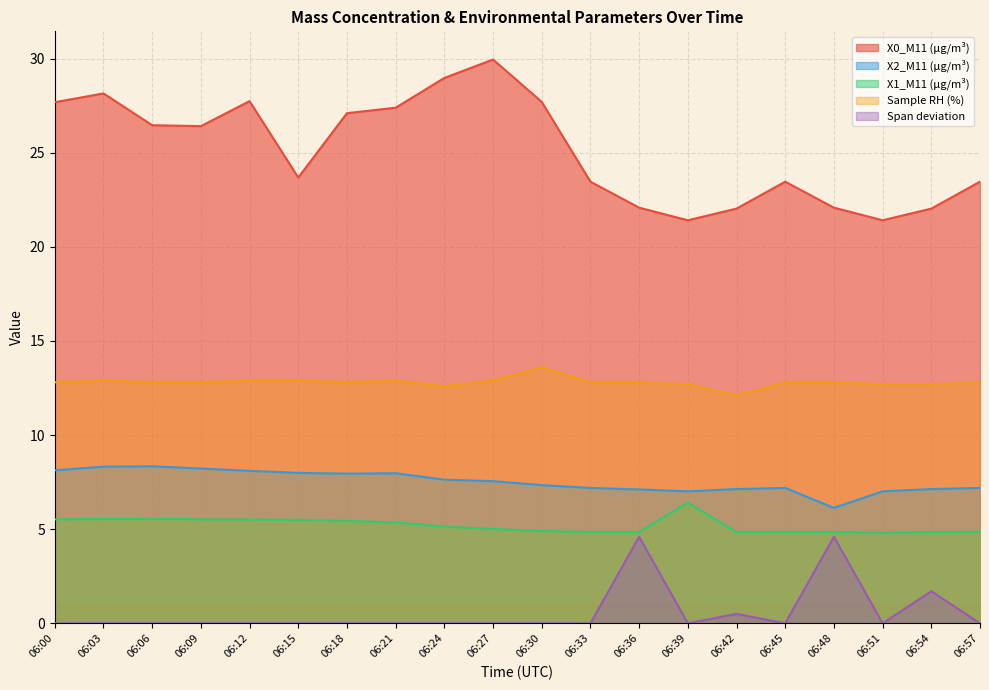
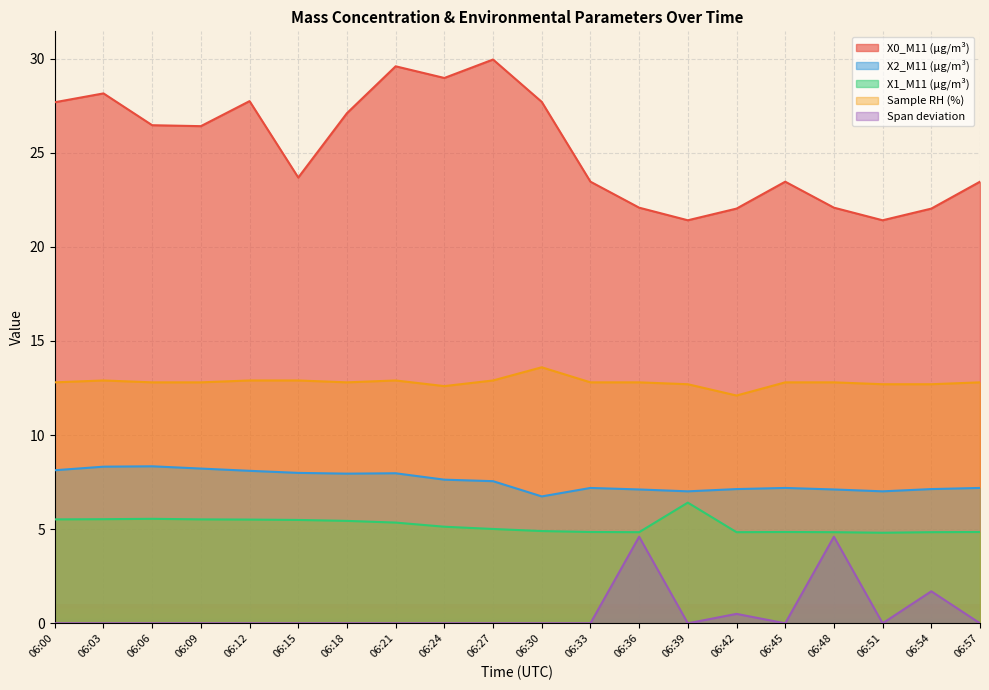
  {
    "X0_M11 (μg/m³)": {
      "06:00": 27.7,
      "06:03": 28.2,
      "06:06": 26.5,
      "06:09": 26.4,
      "06:12": 27.7,
      "06:15": 23.7,
      "06:18": 27.1,
-     "06:21": 27.4,
+     "06:21": 29.6,
      "06:24": 29.0,
      "06:27": 30.0,
      "06:30": 27.7,
      "06:33": 23.5,
      "06:36": 22.1,
      "06:39": 21.4,
      "06:42": 22.0,
      "06:45": 23.5,
      "06:48": 22.1,
      "06:51": 21.4,
      "06:54": 22.0,
      "06:57": 23.5
    },
    "X2_M11 (μg/m³)": {
      "06:00": 8.1,
      "06:03": 8.3,
      "06:06": 8.3,
      "06:09": 8.2,
      "06:12": 8.1,
      "06:15": 8.0,
      "06:18": 8.0,
      "06:21": 8.0,
      "06:24": 7.6,
      "06:27": 7.6,
-     "06:30": 7.3,
+     "06:30": 6.7,
      "06:33": 7.2,
      "06:36": 7.1,
      "06:39": 7.0,
      "06:42": 7.1,
      "06:45": 7.2,
-     "06:48": 6.1,
+     "06:48": 7.1,
      "06:51": 7.0,
      "06:54": 7.1,
      "06:57": 7.2
    },
    "X1_M11 (μg/m³)": {
      "06:00": 5.5,
      "06:03": 5.5,
      "06:06": 5.6,
      "06:09": 5.5,
      "06:12": 5.5,
      "06:15": 5.5,
      "06:18": 5.4,
      "06:21": 5.4,
      "06:24": 5.1,
      "06:27": 5.0,
      "06:30": 4.9,
      "06:33": 4.9,
      "06:36": 4.8,
      "06:39": 6.4,
      "06:42": 4.8,
      "06:45": 4.9,
      "06:48": 4.8,
      "06:51": 4.8,
      "06:54": 4.8,
      "06:57": 4.9
    },
    "Sample RH (%)": {
      "06:00": 12.8,
      "06:03": 12.9,
      "06:06": 12.8,
      "06:09": 12.8,
      "06:12": 12.9,
      "06:15": 12.9,
      "06:18": 12.8,
      "06:21": 12.9,
      "06:24": 12.6,
      "06:27": 12.9,
      "06:30": 13.6,
      "06:33": 12.8,
      "06:36": 12.8,
      "06:39": 12.7,
      "06:42": 12.1,
      "06:45": 12.8,
      "06:48": 12.8,
      "06:51": 12.7,
      "06:54": 12.7,
      "06:57": 12.8
    },
    "Span deviation": {
      "06:00": 0.0,
      "06:03": 0.0,
      "06:06": 0.0,
      "06:09": 0.0,
      "06:12": 0.0,
      "06:15": 0.0,
      "06:18": 0.0,
      "06:21": 0.0,
      "06:24": 0.0,
      "06:27": 0.0,
      "06:30": 0.0,
      "06:33": 0.0,
      "06:36": 4.6,
      "06:39": 0.0,
      "06:42": 0.5,
      "06:45": 0.0,
      "06:48": 4.6,
      "06:51": 0.0,
      "06:54": 1.7,
      "06:57": 0.0
    }
  }
